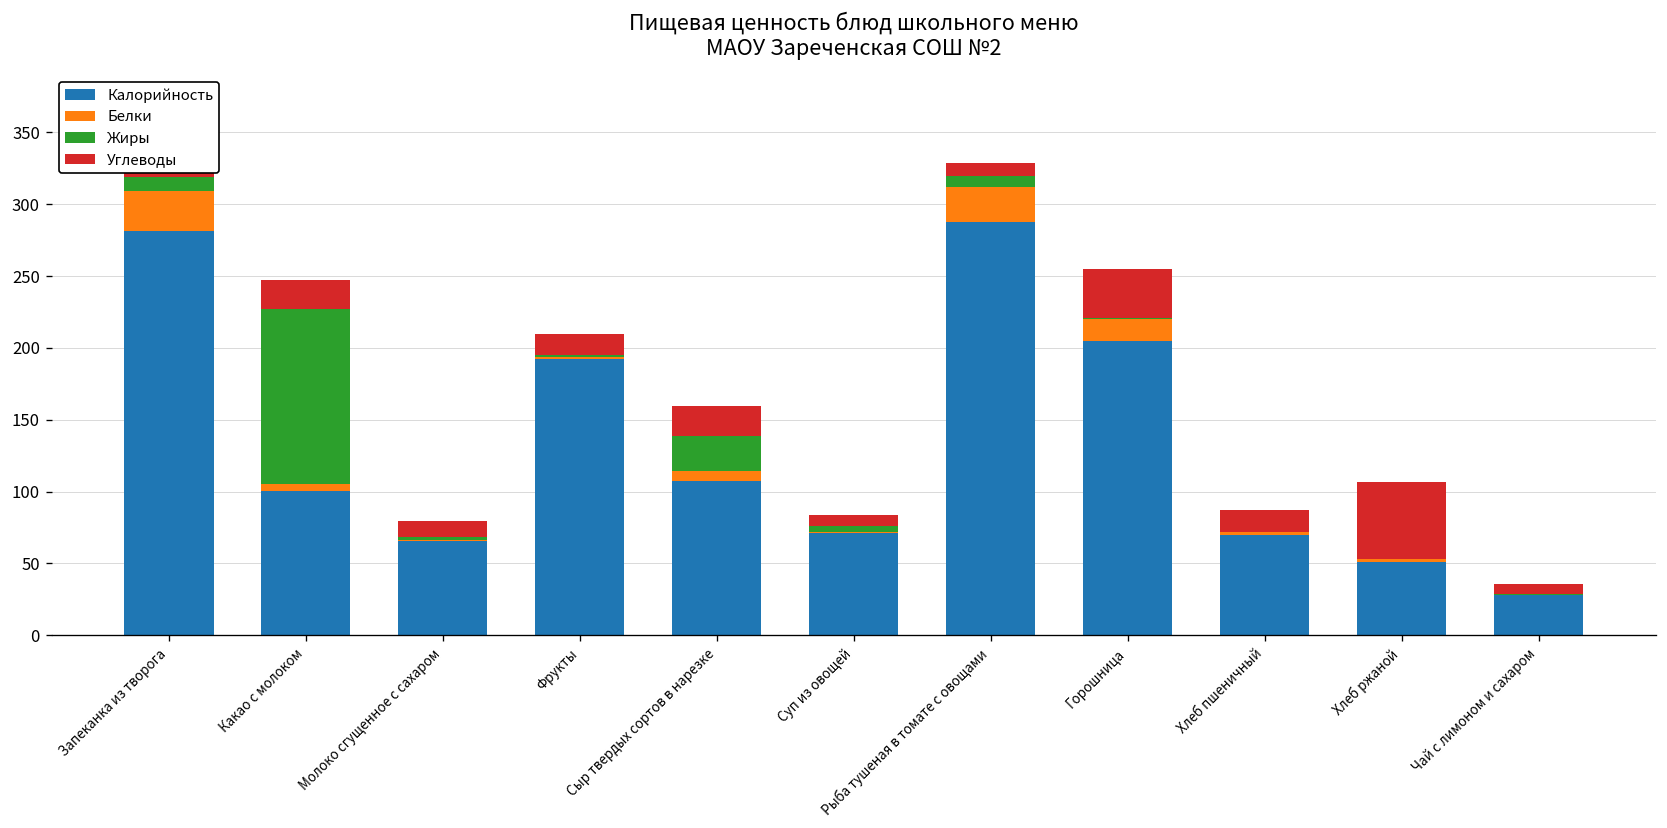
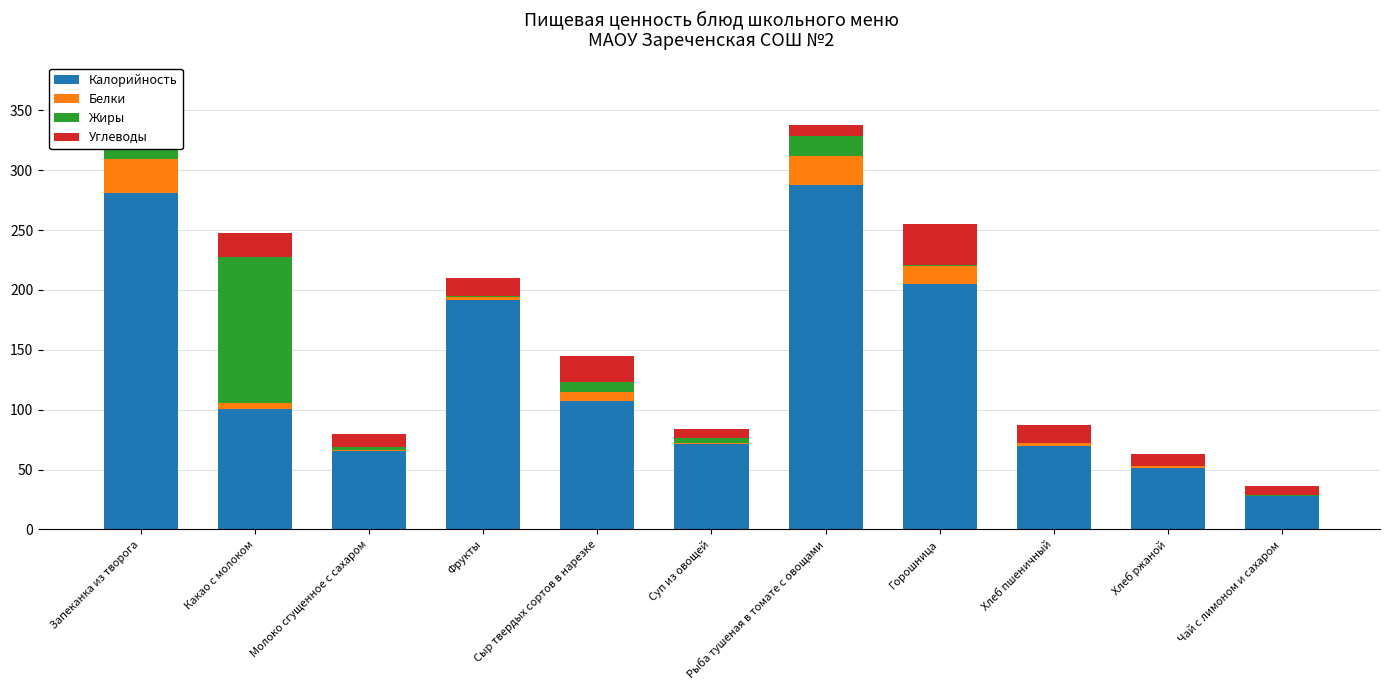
  {
    "Калорийность": {
      "Запеканка из творога": 281,
      "Какао с молоком": 100,
      "Молоко сгущенное с сахаром": 66,
      "Фрукты": 192,
      "Сыр твердых сортов в нарезке": 108,
      "Суп из овощей": 71,
      "Рыба тушеная в томате с овощами": 288,
      "Горошница": 205,
      "Хлеб пшеничный": 70,
      "Хлеб ржаной": 51,
      "Чай с лимоном и сахаром": 28
    },
    "Белки": {
      "Запеканка из творога": 28,
      "Какао с молоком": 5,
      "Сыр твердых сортов в нарезке": 7,
      "Рыба тушеная в томате с овощами": 24,
      "Горошница": 15,
      "Чай с лимоном и сахаром": 0
    },
    "Жиры": {
      "Какао с молоком": 122,
-     "Сыр твердых сортов в нарезке": 24,
+     "Сыр твердых сортов в нарезке": 9,
      "Суп из овощей": 4,
-     "Рыба тушеная в томате с овощами": 8,
+     "Рыба тушеная в томате с овощами": 17,
      "Хлеб пшеничный": 0,
      "Хлеб ржаной": 0
    },
    "Углеводы": {
      "Какао с молоком": 20,
      "Молоко сгущенное с сахаром": 11,
      "Фрукты": 15,
      "Сыр твердых сортов в нарезке": 21,
      "Суп из овощей": 8,
      "Рыба тушеная в томате с овощами": 9,
      "Горошница": 34,
      "Хлеб пшеничный": 15,
-     "Хлеб ржаной": 54,
+     "Хлеб ржаной": 10,
      "Чай с лимоном и сахаром": 7
    }
  }
